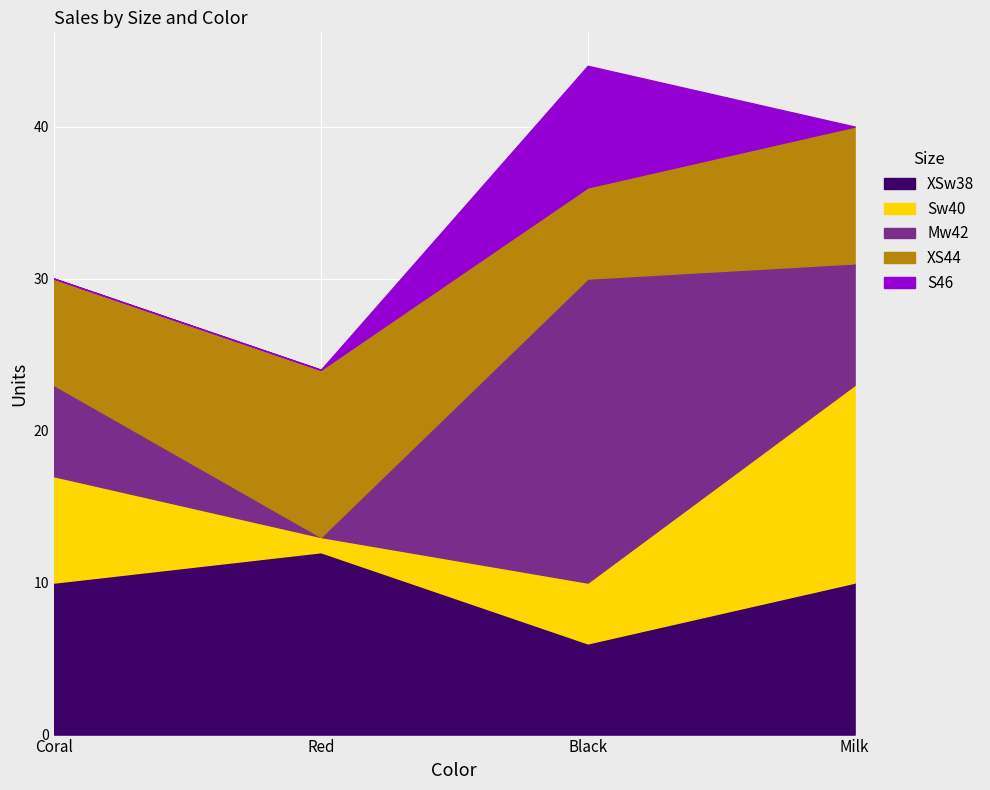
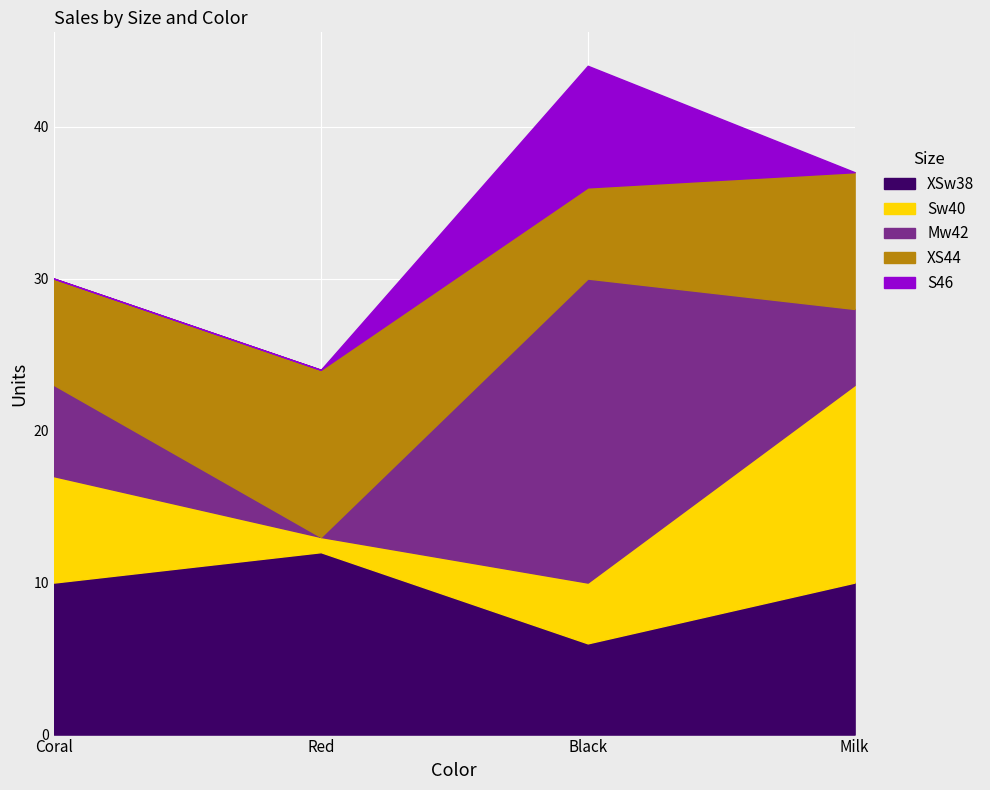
  {
    "XSw38": {
      "Coral": 10,
      "Red": 12,
      "Black": 6,
      "Milk": 10
    },
    "Sw40": {
      "Coral": 17,
      "Black": 10,
      "Milk": 23
    },
    "Mw42": {
      "Coral": 23,
      "Black": 30,
-     "Milk": 8
+     "Milk": 5
    },
    "XS44": {
      "Black": 36
    },
    "S46": {
      "Black": 8
    }
  }
